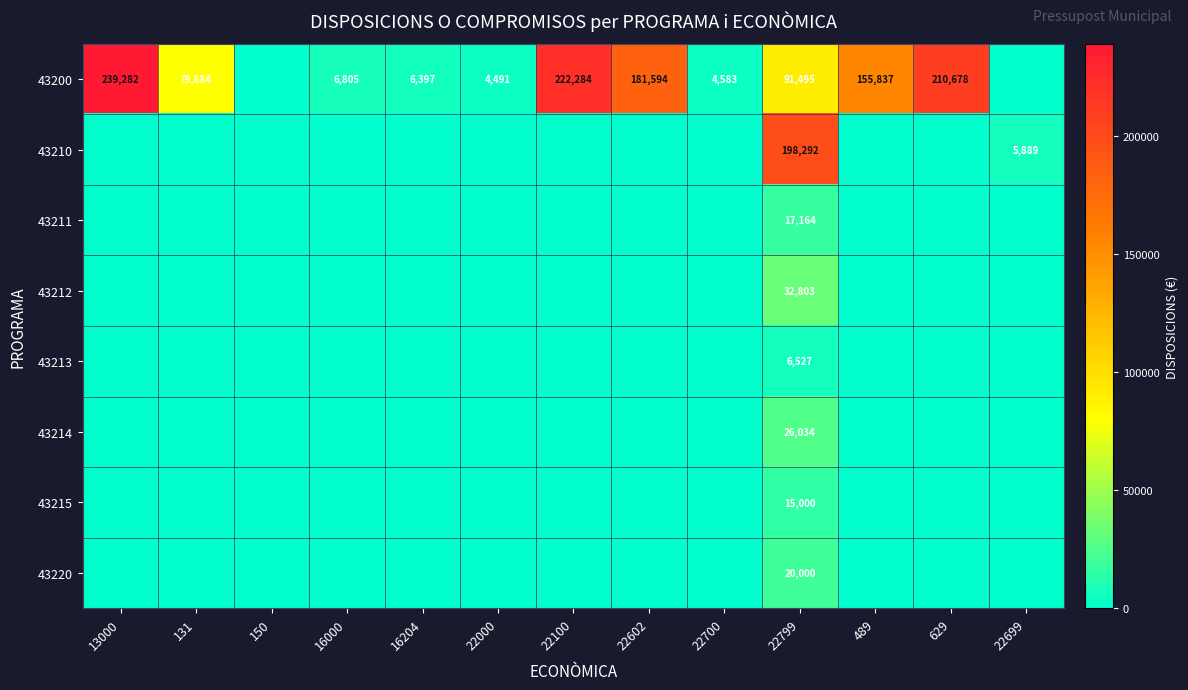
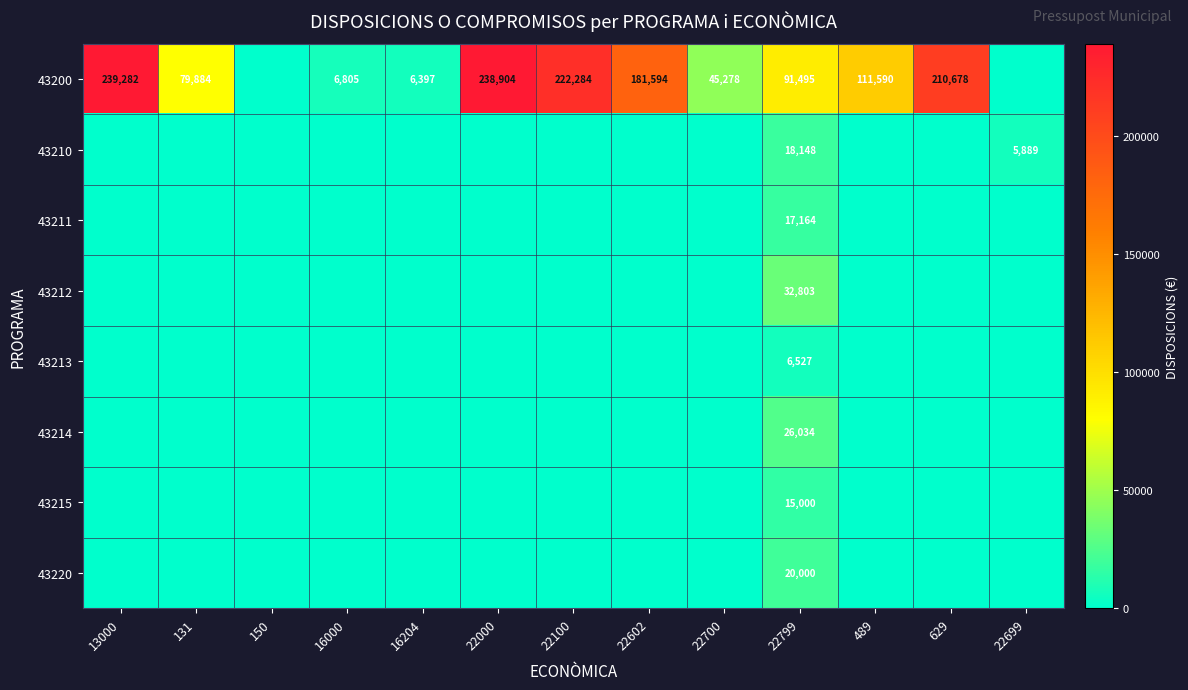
  {
    "43200": {
      "13000": "239,282",
      "131": "79,884",
      "16000": "6,805",
      "16204": "6,397",
-     "22000": "4,491",
+     "22000": "238,904",
      "22100": "222,284",
      "22602": "181,594",
-     "22700": "4,583",
+     "22700": "45,278",
      "22799": "91,495",
-     "489": "155,837",
+     "489": "111,590",
      "629": "210,678"
    },
    "43210": {
-     "22799": "198,292",
+     "22799": "18,148",
      "22699": "5,889"
    },
    "43211": {
      "22799": "17,164"
    },
    "43212": {
      "22799": "32,803"
    },
    "43213": {
      "22799": "6,527"
    },
    "43214": {
      "22799": "26,034"
    },
    "43215": {
      "22799": "15,000"
    },
    "43220": {
      "22799": "20,000"
    }
  }
